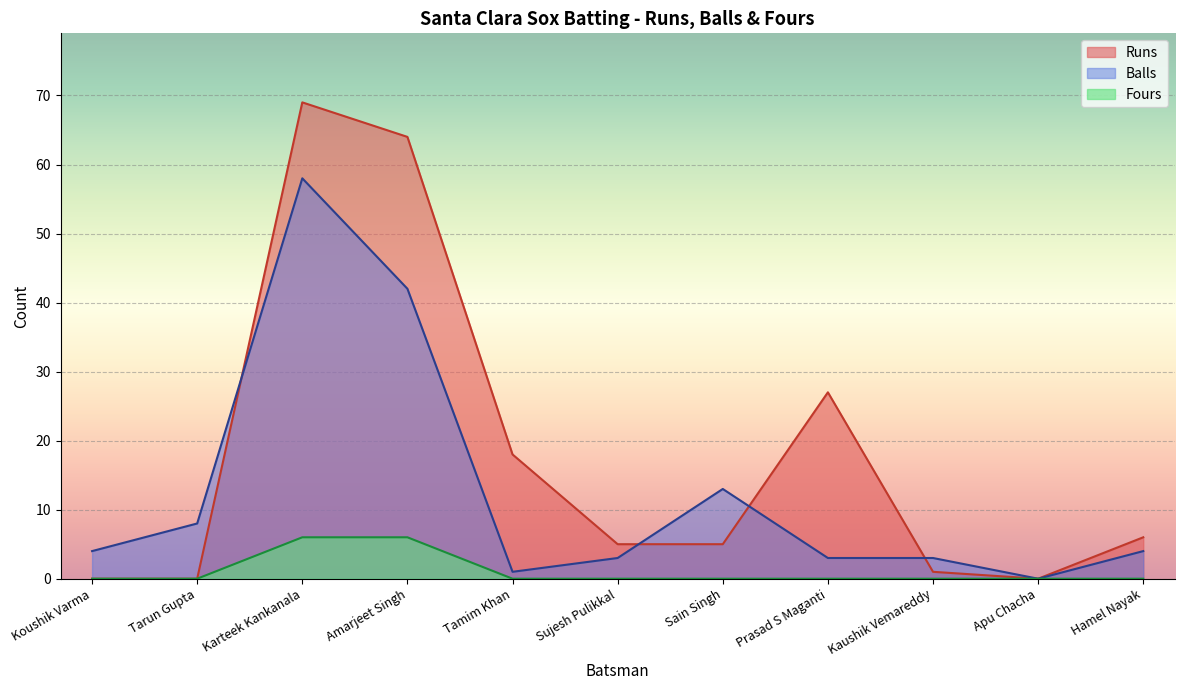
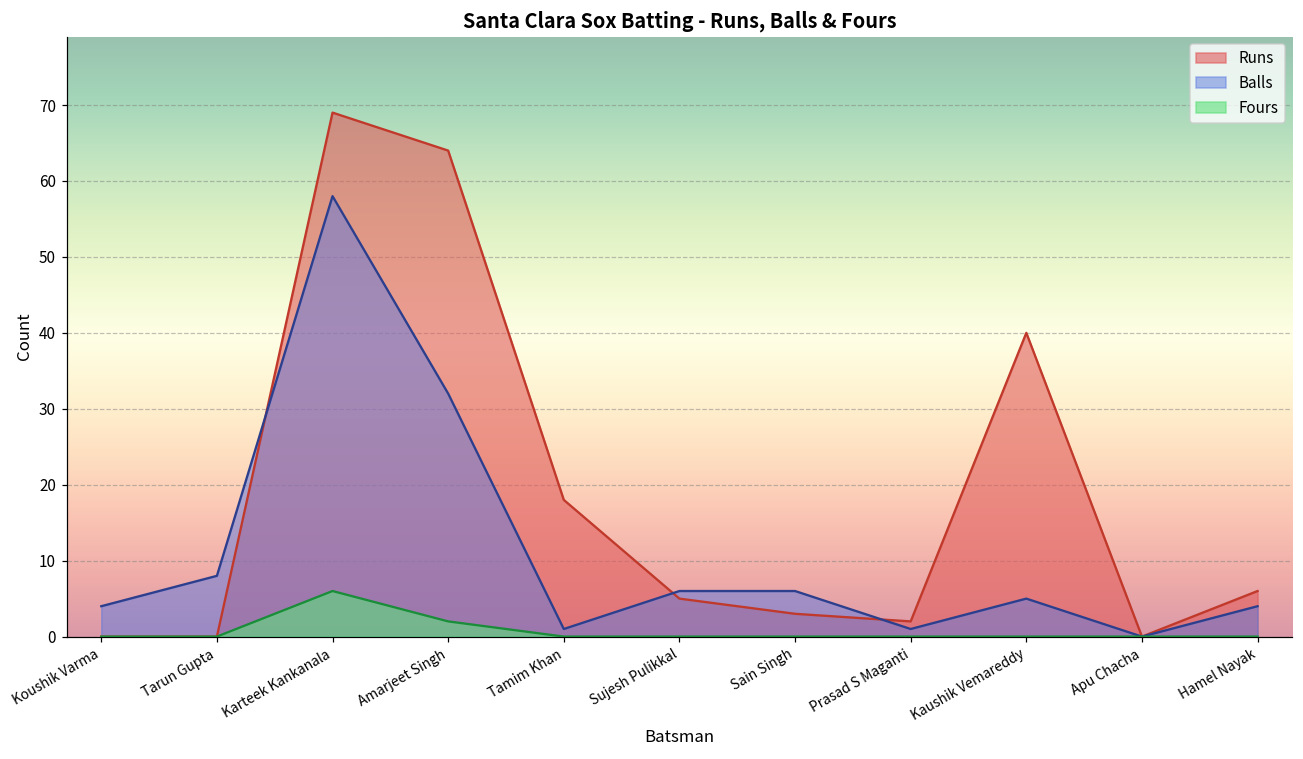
  {
    "Runs": {
      "Karteek Kankanala": 69,
      "Amarjeet Singh": 64,
      "Tamim Khan": 18,
      "Sujesh Pulikkal": 5,
-     "Sain Singh": 5,
-     "Prasad S Maganti": 27,
-     "Kaushik Vemareddy": 1,
+     "Sain Singh": 3,
+     "Prasad S Maganti": 2,
+     "Kaushik Vemareddy": 40,
      "Hamel Nayak": 6
    },
    "Balls": {
      "Koushik Varma": 4,
      "Tarun Gupta": 8,
      "Karteek Kankanala": 58,
-     "Amarjeet Singh": 42,
+     "Amarjeet Singh": 32,
      "Tamim Khan": 1,
-     "Sujesh Pulikkal": 3,
-     "Sain Singh": 13,
-     "Prasad S Maganti": 3,
-     "Kaushik Vemareddy": 3,
+     "Sujesh Pulikkal": 6,
+     "Sain Singh": 6,
+     "Prasad S Maganti": 1,
+     "Kaushik Vemareddy": 5,
      "Hamel Nayak": 4
    },
    "Fours": {
      "Karteek Kankanala": 6,
-     "Amarjeet Singh": 6,
+     "Amarjeet Singh": 2,
      "Tamim Khan": 0,
      "Sujesh Pulikkal": 0,
      "Sain Singh": 0,
      "Prasad S Maganti": 0,
      "Kaushik Vemareddy": 0,
      "Hamel Nayak": 0
    }
  }
